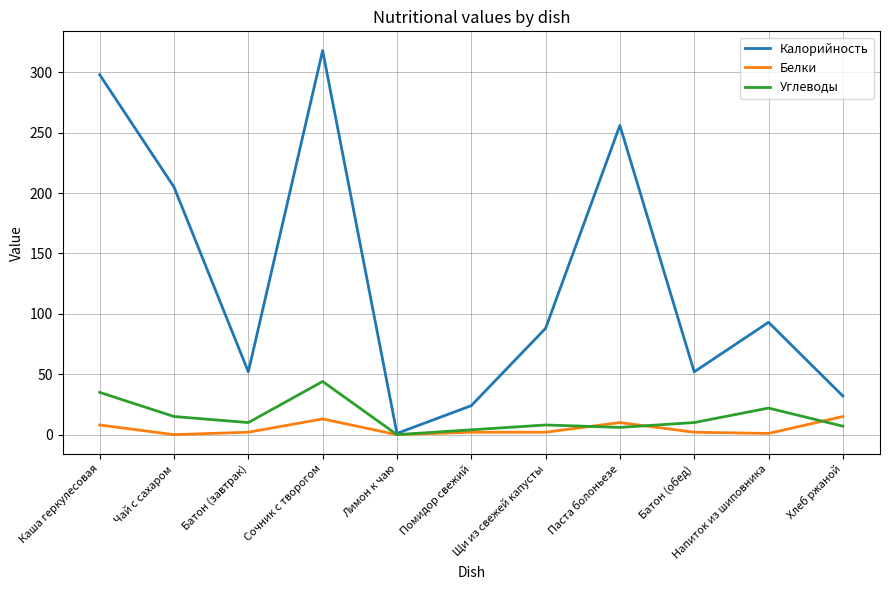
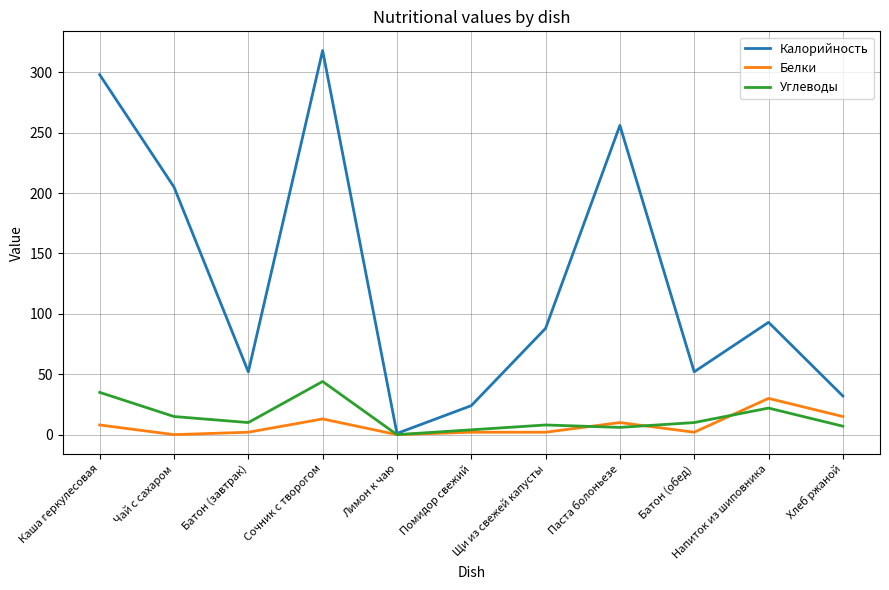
  {
    "Калорийность": {
      "Каша геркулесовая": 298,
      "Чай с сахаром": 205,
      "Батон (завтрак)": 52,
      "Сочник с творогом": 318,
      "Помидор свежий": 24,
      "Щи из свежей капусты": 88,
      "Паста болоньезе": 256,
      "Батон (обед)": 52,
      "Напиток из шиповника": 93,
      "Хлеб ржаной": 32
    },
    "Белки": {
      "Каша геркулесовая": 8,
      "Чай с сахаром": 0,
      "Батон (завтрак)": 2,
      "Сочник с творогом": 13,
      "Щи из свежей капусты": 2,
      "Паста болоньезе": 10,
      "Батон (обед)": 2,
-     "Напиток из шиповника": 1,
+     "Напиток из шиповника": 30,
      "Хлеб ржаной": 15
    },
    "Углеводы": {
      "Каша геркулесовая": 35,
      "Чай с сахаром": 15,
      "Батон (завтрак)": 10,
      "Сочник с творогом": 44,
      "Щи из свежей капусты": 8,
      "Паста болоньезе": 6,
      "Батон (обед)": 10,
      "Напиток из шиповника": 22,
      "Хлеб ржаной": 7
    }
  }
